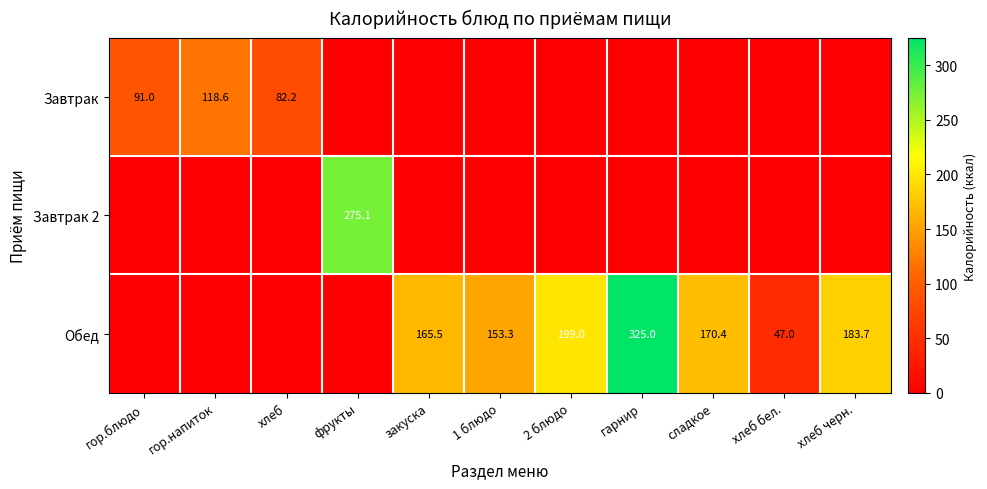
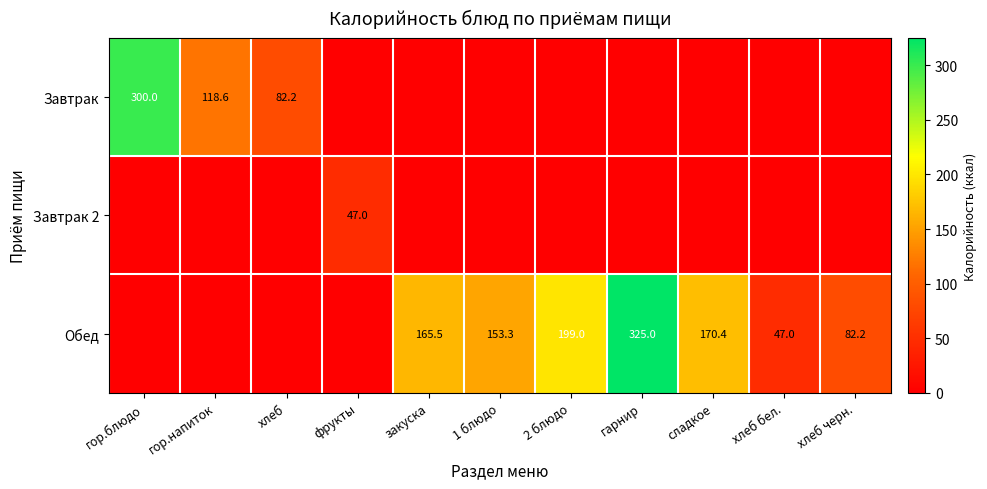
  {
    "Завтрак": {
-     "гор.блюдо": 91.0,
+     "гор.блюдо": 300.0,
      "гор.напиток": 118.6,
      "хлеб": 82.2
    },
    "Завтрак 2": {
-     "фрукты": 275.1
+     "фрукты": 47.0
    },
    "Обед": {
      "закуска": 165.5,
      "1 блюдо": 153.3,
      "2 блюдо": 199.0,
      "гарнир": 325.0,
      "сладкое": 170.4,
      "хлеб бел.": 47.0,
-     "хлеб черн.": 183.7
+     "хлеб черн.": 82.2
    }
  }
